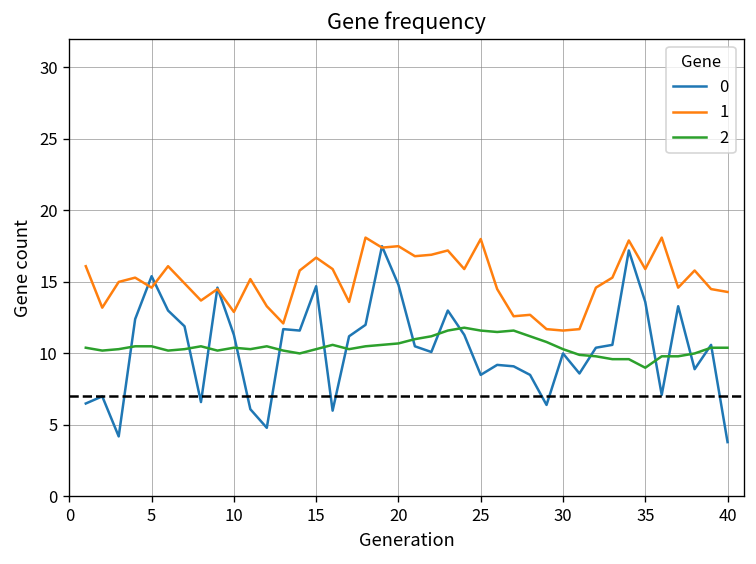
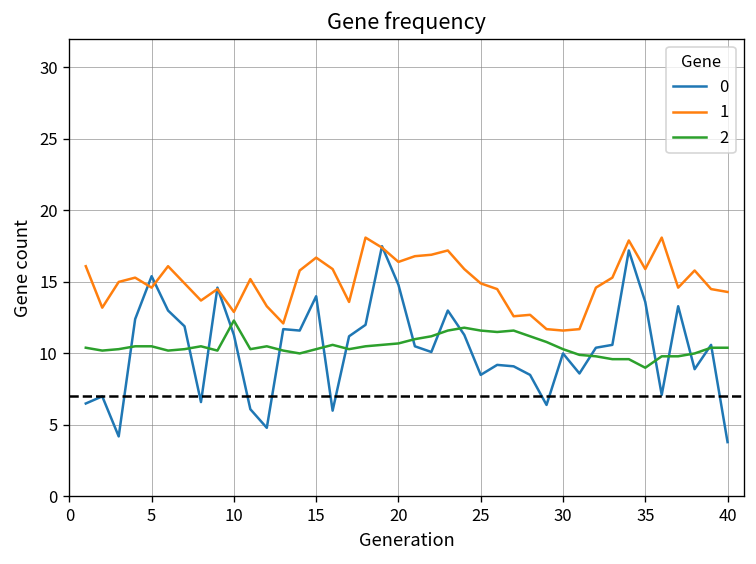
  {
    "0": {
      "5": 15.4,
      "10": 11.3,
-     "15": 14.7,
+     "15": 14.0,
      "20": 14.8,
      "25": 8.5,
      "30": 10.0,
      "35": 13.6,
      "40": 3.8
    },
    "1": {
      "5": 14.6,
      "10": 12.9,
      "15": 16.7,
-     "20": 17.5,
-     "25": 18.0,
+     "20": 16.4,
+     "25": 14.9,
      "30": 11.6,
      "35": 15.9,
      "40": 14.3
    },
    "2": {
      "5": 10.5,
-     "10": 10.4,
+     "10": 12.3,
      "15": 10.3,
      "20": 10.7,
      "25": 11.6,
      "30": 10.3,
      "35": 9.0,
      "40": 10.4
    }
  }
